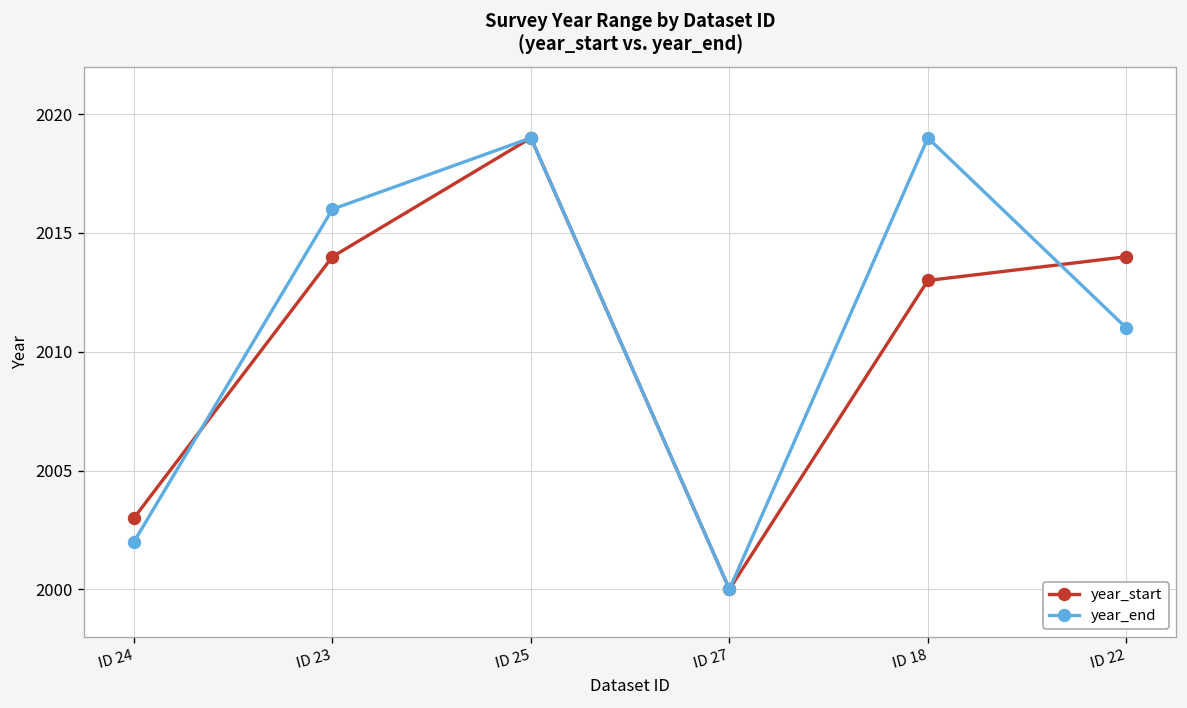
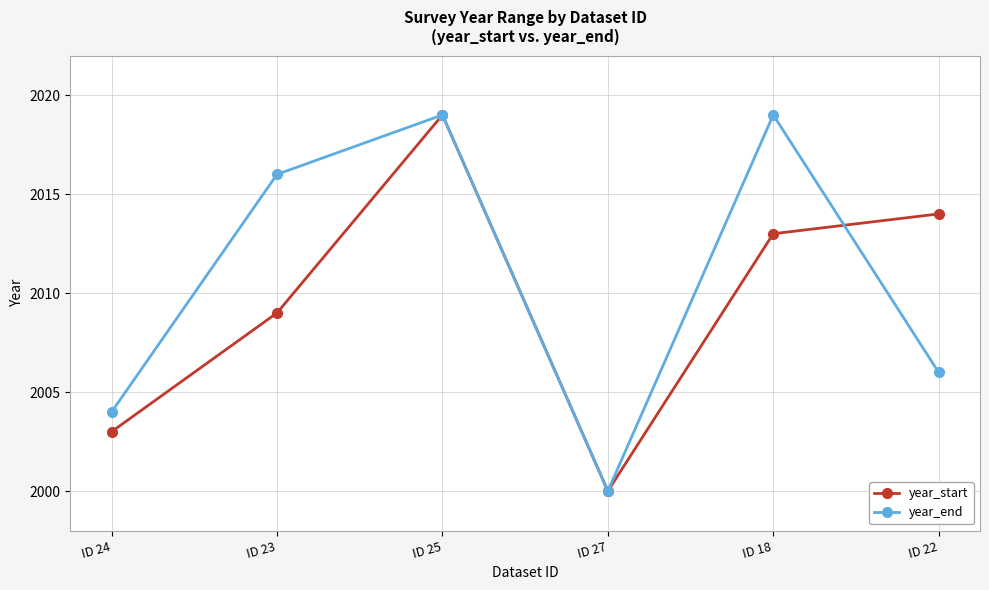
  {
    "year_start": {
      "ID 24": 2003,
-     "ID 23": 2014,
+     "ID 23": 2009,
      "ID 18": 2013,
      "ID 22": 2014
    },
    "year_end": {
-     "ID 24": 2002,
+     "ID 24": 2004,
      "ID 23": 2016,
      "ID 18": 2019,
-     "ID 22": 2011
+     "ID 22": 2006
    }
  }
